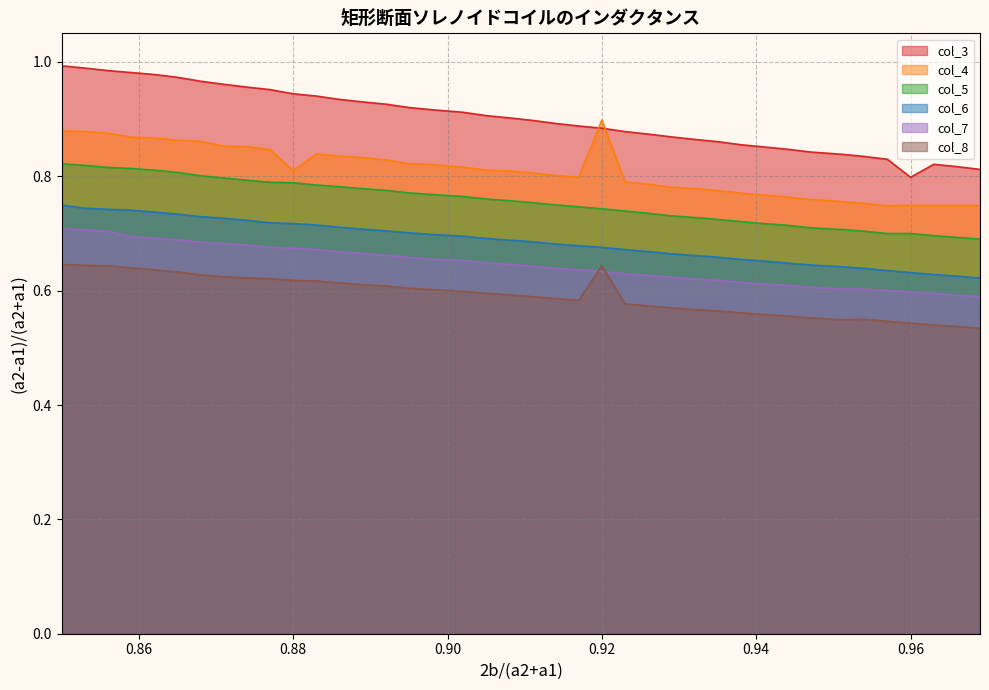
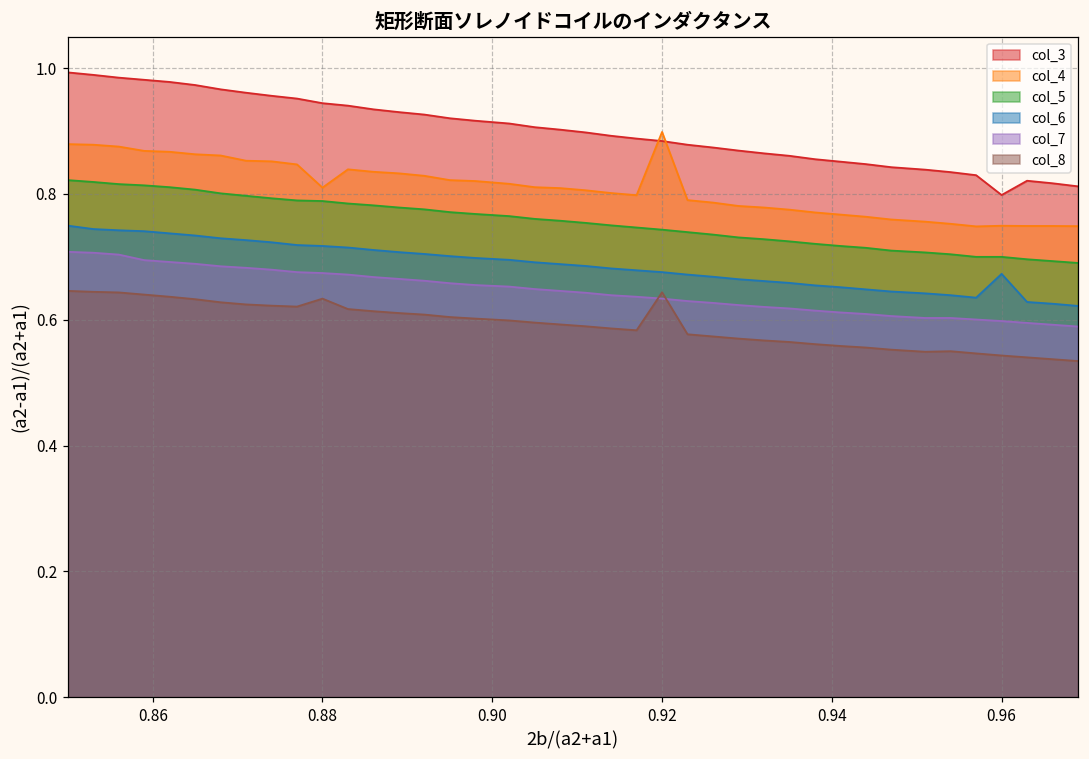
  {
    "col_3": {
      "0.88": 0.94,
      "0.92": 0.88,
      "0.96": 0.80
    },
    "col_4": {
      "0.88": 0.81,
      "0.92": 0.90,
      "0.96": 0.75
    },
    "col_5": {
      "0.88": 0.79,
      "0.92": 0.74,
      "0.96": 0.70
    },
    "col_6": {
      "0.88": 0.72,
      "0.92": 0.68,
-     "0.96": 0.63
+     "0.96": 0.67
    },
    "col_7": {
      "0.88": 0.67,
      "0.92": 0.63,
      "0.96": 0.60
    },
    "col_8": {
-     "0.88": 0.62,
+     "0.88": 0.63,
      "0.92": 0.64,
      "0.96": 0.54
    }
  }
